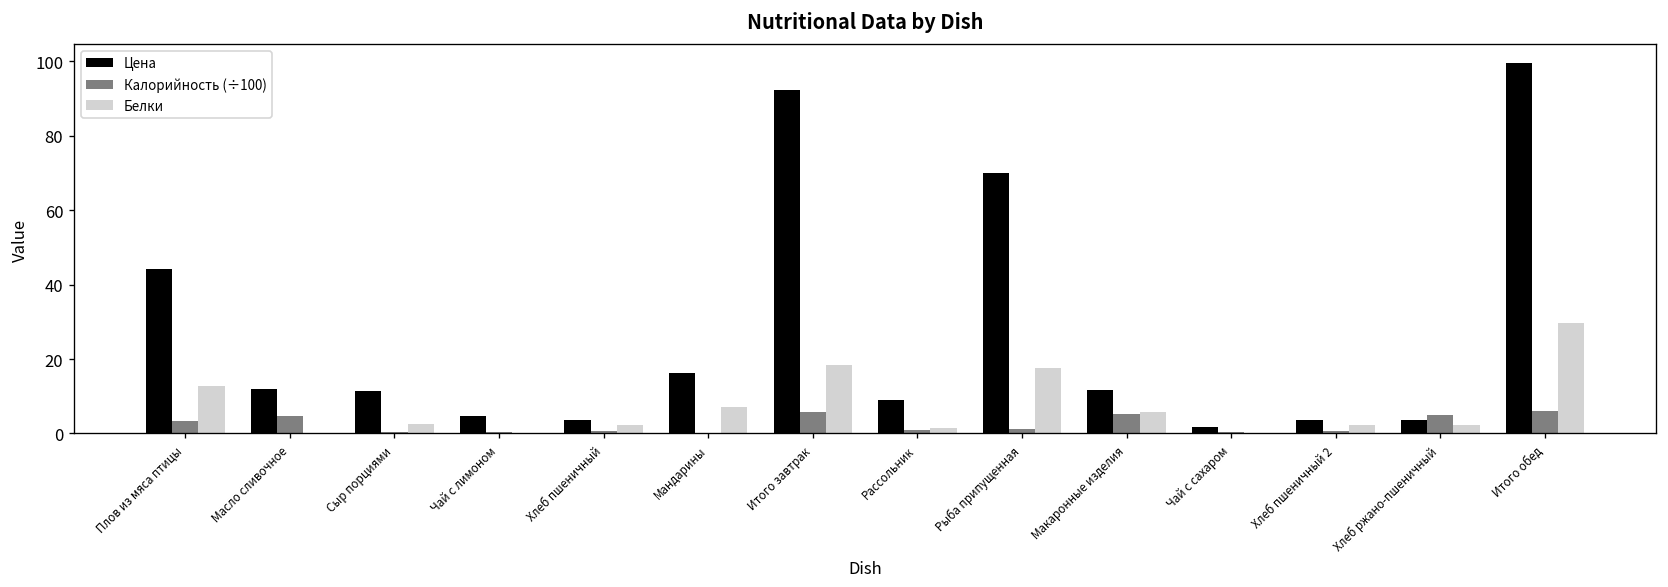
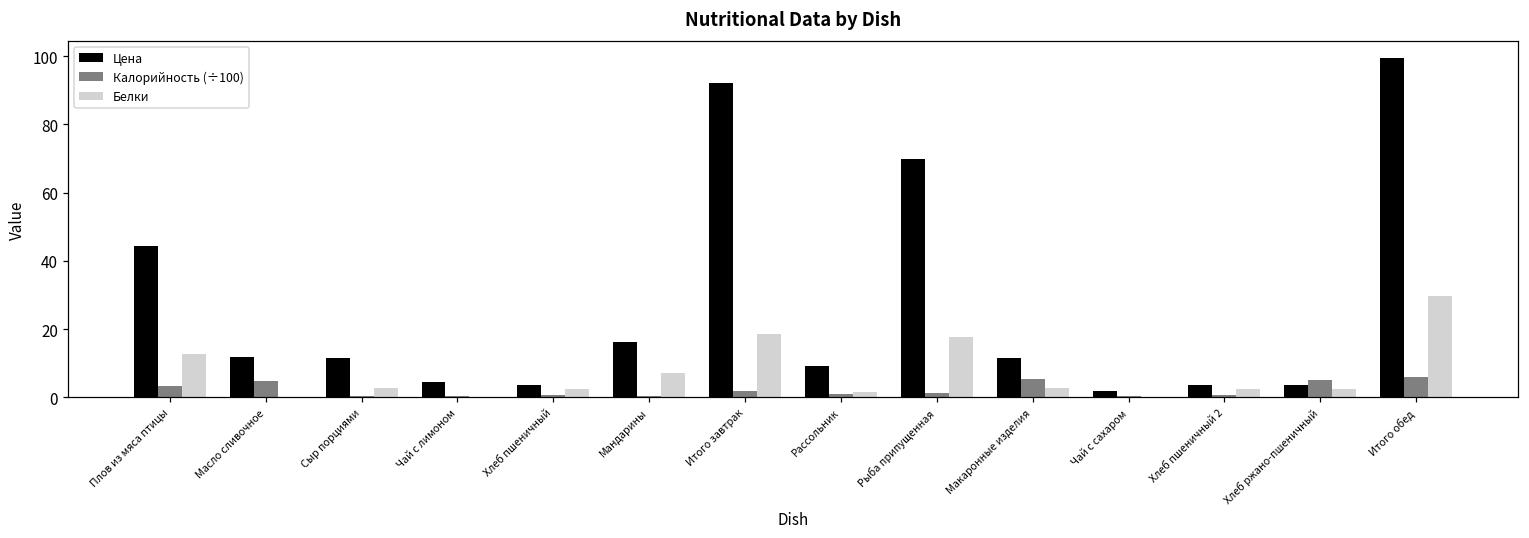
  {
    "Цена": {
      "Плов из мяса птицы": 44,
      "Масло сливочное": 12,
      "Сыр порциями": 11,
      "Чай с лимоном": 5,
      "Хлеб пшеничный": 4,
      "Мандарины": 16,
      "Итого завтрак": 92,
      "Рассольник": 9,
      "Рыба припущенная": 70,
      "Макаронные изделия": 12,
      "Чай с сахаром": 2,
      "Хлеб пшеничный 2": 4,
      "Хлеб ржано-пшеничный": 4,
      "Итого обед": 100
    },
    "Калорийность (÷100)": {
      "Плов из мяса птицы": 3,
      "Масло сливочное": 5,
-     "Итого завтрак": 6,
+     "Итого завтрак": 2,
      "Рассольник": 1,
      "Рыба припущенная": 1,
      "Макаронные изделия": 5,
      "Хлеб ржано-пшеничный": 5,
      "Итого обед": 6
    },
    "Белки": {
      "Плов из мяса птицы": 13,
      "Сыр порциями": 3,
      "Хлеб пшеничный": 2,
      "Мандарины": 7,
      "Итого завтрак": 18,
      "Рассольник": 2,
      "Рыба припущенная": 18,
-     "Макаронные изделия": 6,
+     "Макаронные изделия": 3,
      "Чай с сахаром": 0,
      "Хлеб пшеничный 2": 2,
      "Хлеб ржано-пшеничный": 2,
      "Итого обед": 30
    }
  }
